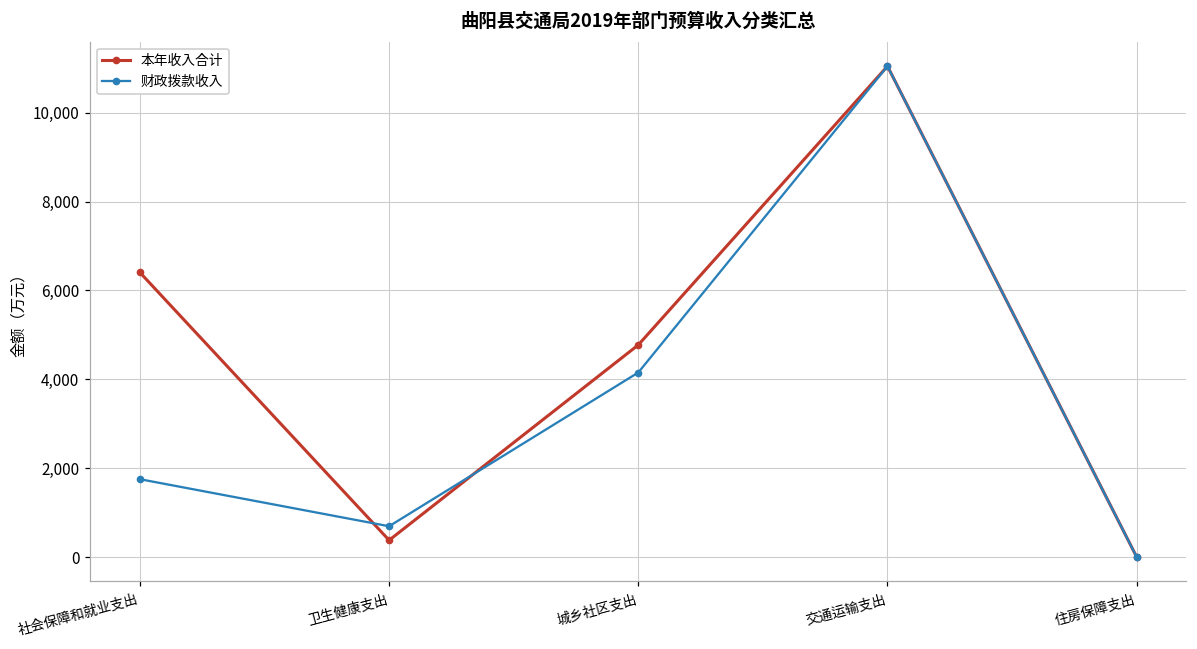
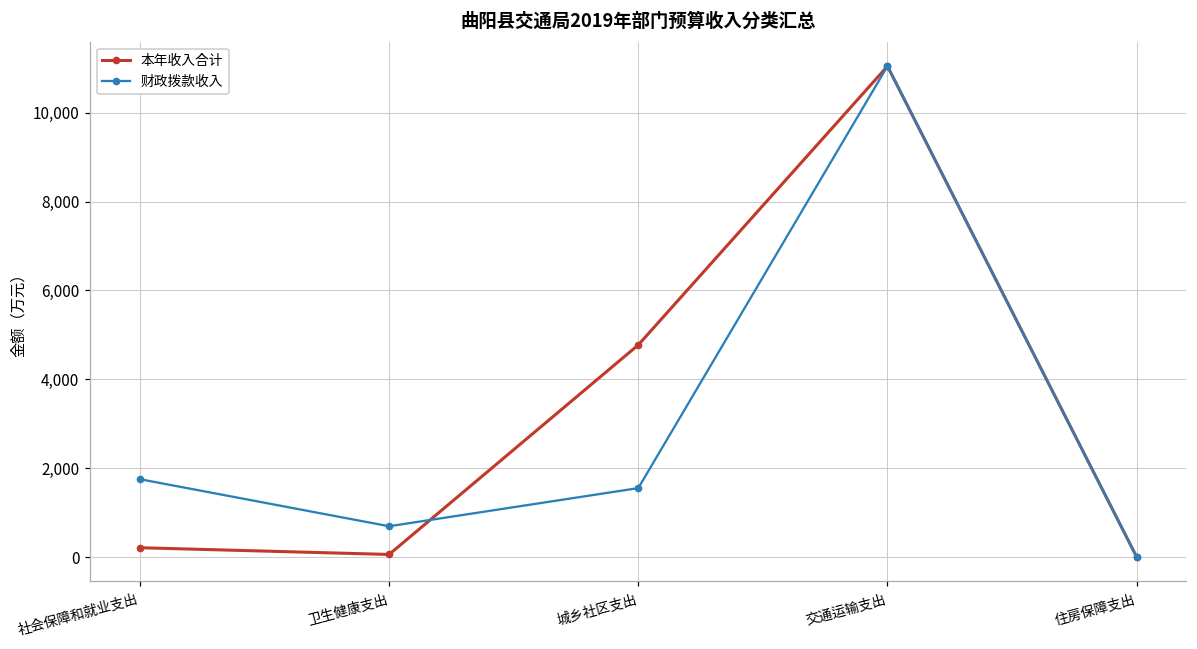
  {
    "本年收入合计": {
-     "社会保障和就业支出": "6,400",
-     "卫生健康支出": "400",
+     "社会保障和就业支出": "200",
+     "卫生健康支出": "100",
      "城乡社区支出": "4,800"
    },
    "财政拨款收入": {
      "社会保障和就业支出": "1,800",
      "卫生健康支出": "700",
-     "城乡社区支出": "4,200"
+     "城乡社区支出": "1,600"
    }
  }
